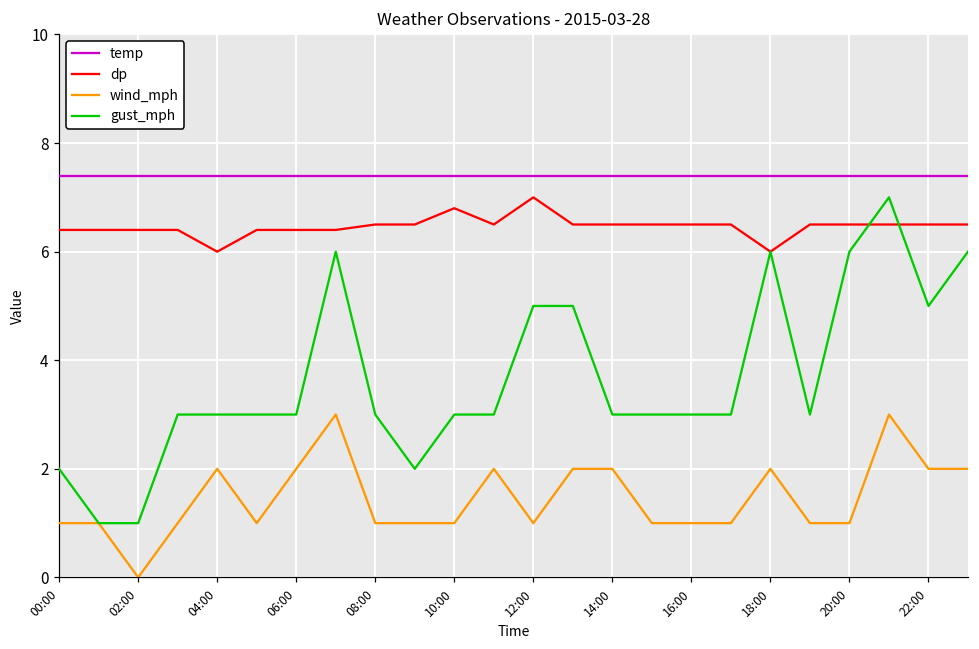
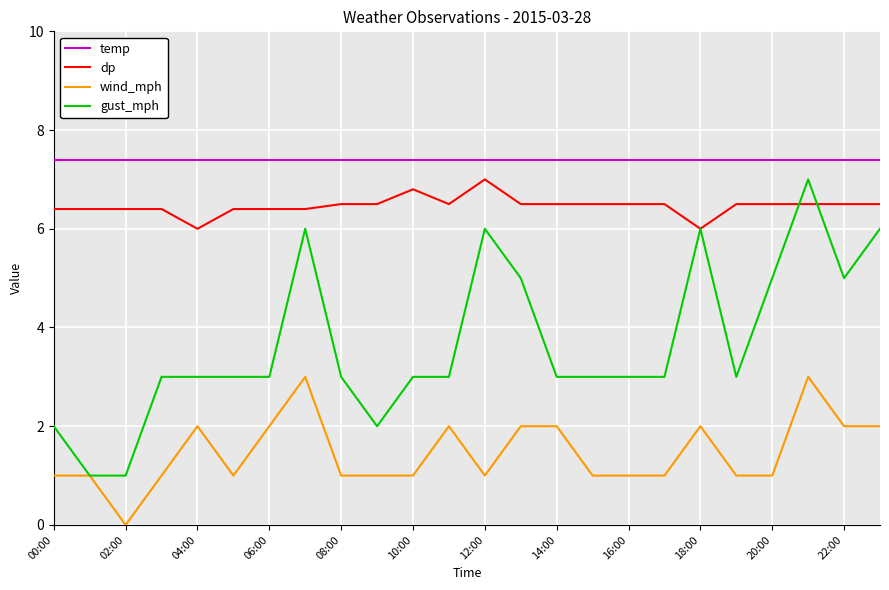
  {
    "temp": {
      "00:00": 7.4,
      "02:00": 7.4,
      "04:00": 7.4,
      "06:00": 7.4,
      "08:00": 7.4,
      "10:00": 7.4,
      "12:00": 7.4,
      "14:00": 7.4,
      "16:00": 7.4,
      "18:00": 7.4,
      "20:00": 7.4,
      "22:00": 7.4
    },
    "dp": {
      "00:00": 6.4,
      "02:00": 6.4,
      "04:00": 6,
      "06:00": 6.4,
      "08:00": 6.5,
      "10:00": 6.8,
      "12:00": 7,
      "14:00": 6.5,
      "16:00": 6.5,
      "20:00": 6.5,
      "22:00": 6.5
    },
    "wind_mph": {
      "00:00": 1,
      "02:00": 0,
      "04:00": 2,
      "06:00": 2,
      "08:00": 1,
      "10:00": 1,
      "12:00": 1,
      "14:00": 2,
      "16:00": 1,
      "18:00": 2,
      "20:00": 1,
      "22:00": 2
    },
    "gust_mph": {
      "00:00": 2,
      "02:00": 1,
      "04:00": 3,
      "06:00": 3,
      "08:00": 3,
      "10:00": 3,
-     "12:00": 5,
+     "12:00": 6,
      "14:00": 3,
      "16:00": 3,
-     "20:00": 6,
+     "20:00": 5,
      "22:00": 5
    }
  }
